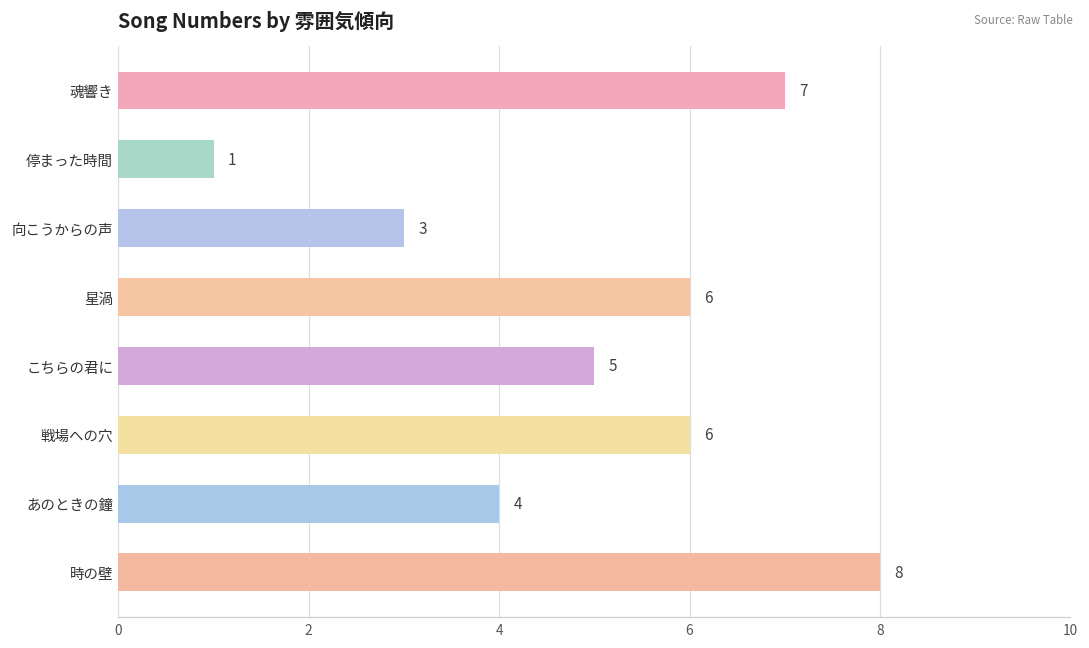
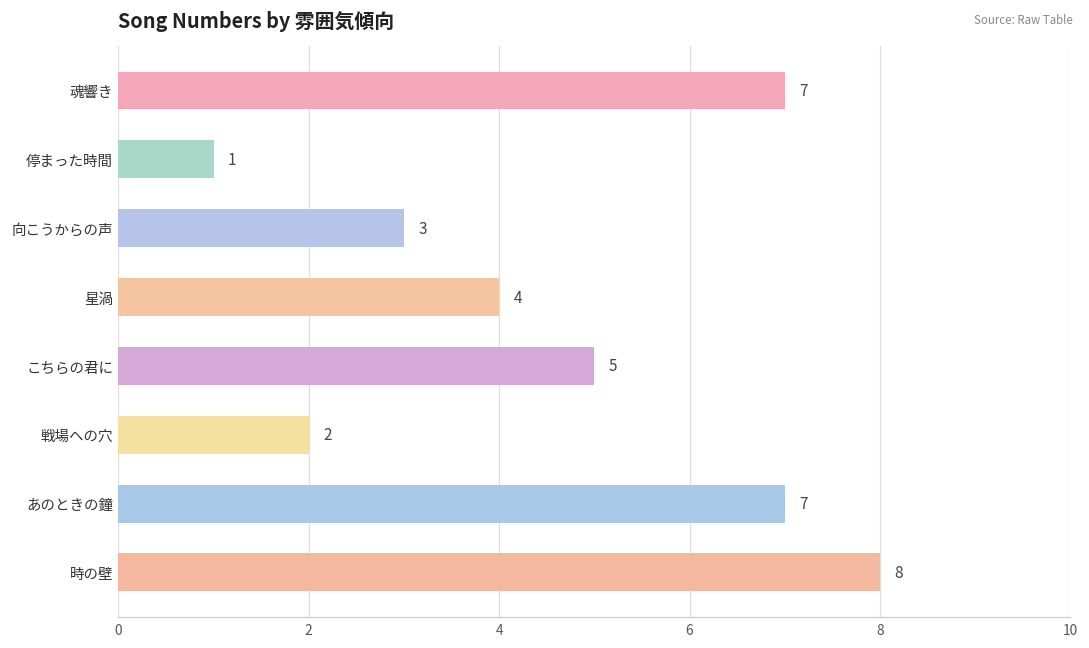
  {
    "魂響き": 7,
    "停まった時間": 1,
    "向こうからの声": 3,
-   "星渦": 6,
+   "星渦": 4,
    "こちらの君に": 5,
-   "戦場への穴": 6,
-   "あのときの鐘": 4,
+   "戦場への穴": 2,
+   "あのときの鐘": 7,
    "時の壁": 8
  }
